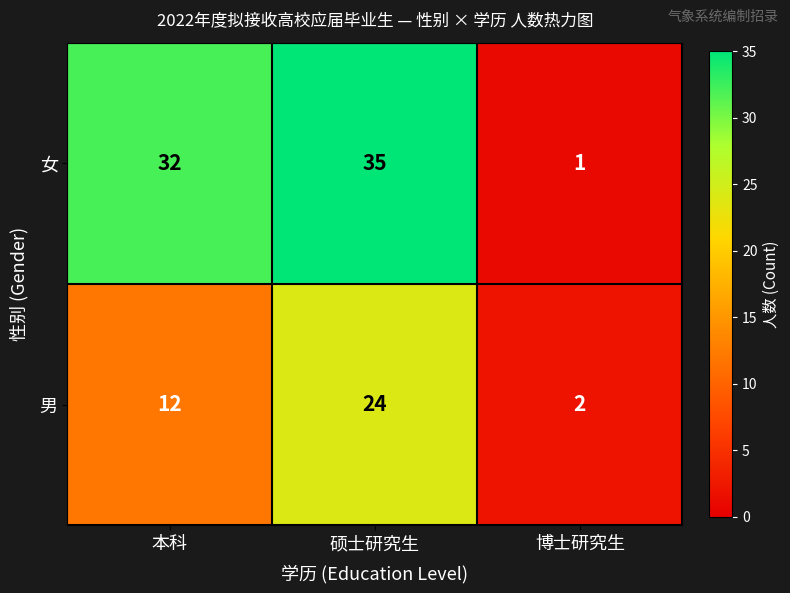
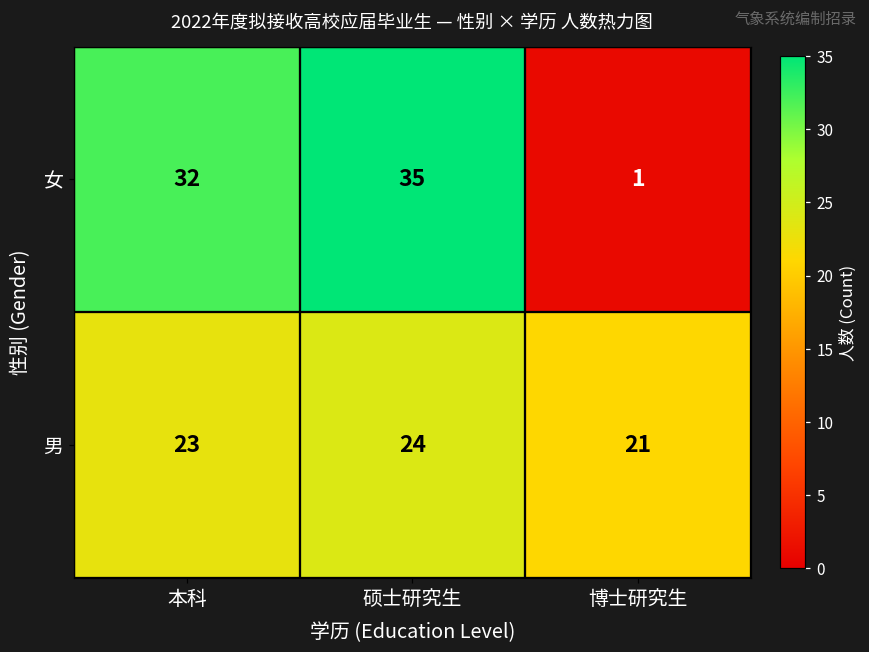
  {
    "女": {
      "本科": 32,
      "硕士研究生": 35,
      "博士研究生": 1
    },
    "男": {
-     "本科": 12,
+     "本科": 23,
      "硕士研究生": 24,
-     "博士研究生": 2
+     "博士研究生": 21
    }
  }
